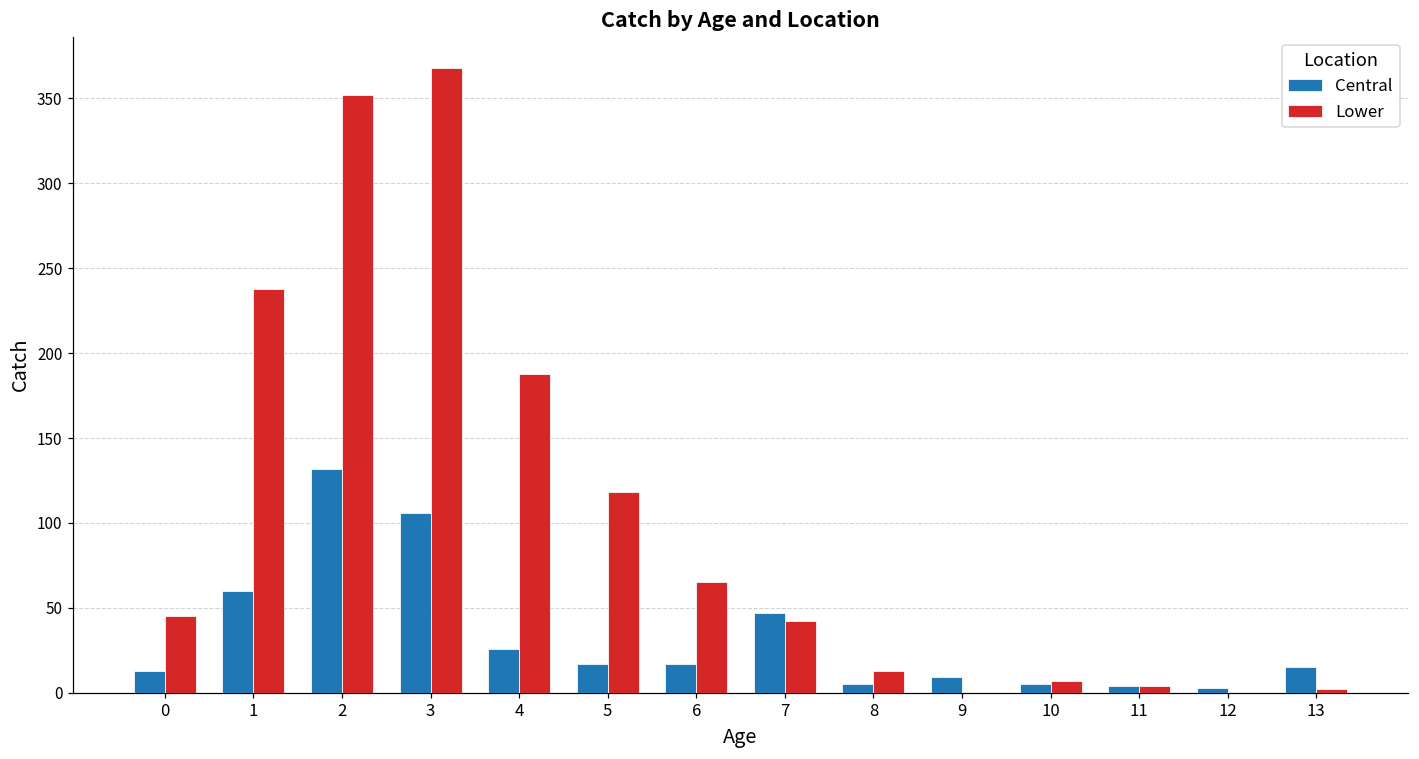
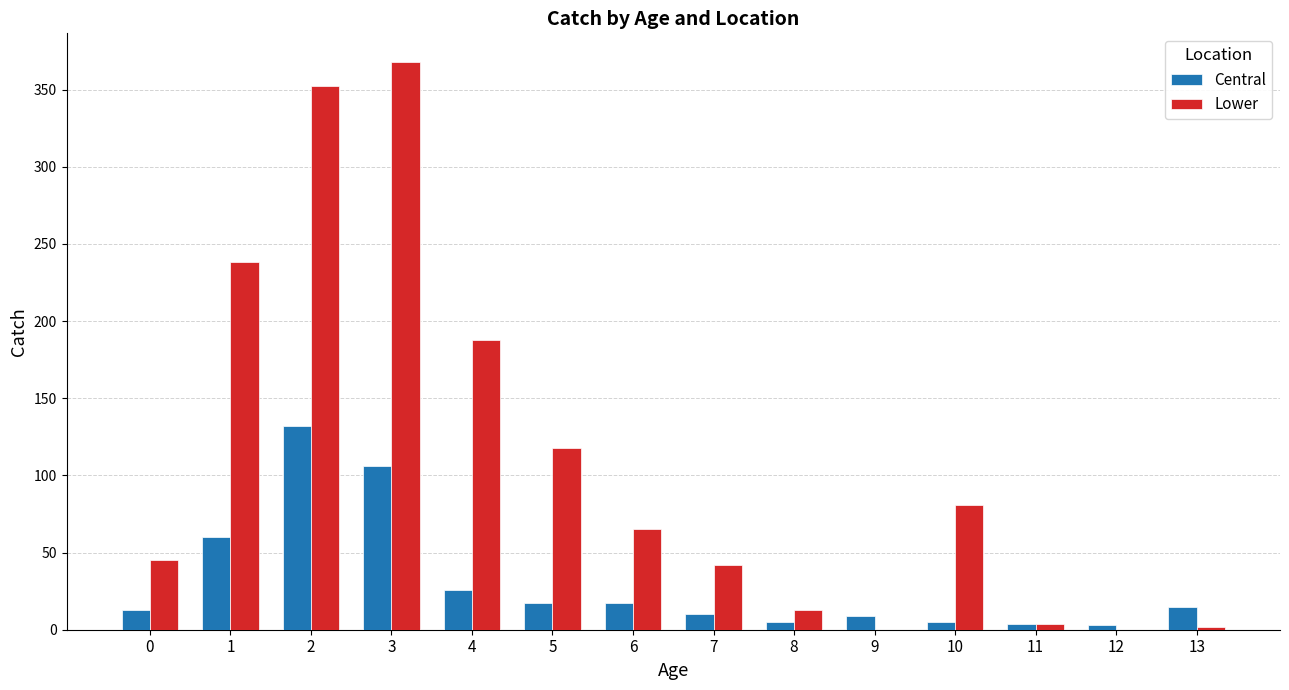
  {
    "Central": {
      "0": 13,
      "1": 60,
      "2": 132,
      "3": 106,
      "4": 26,
      "5": 17,
      "6": 17,
-     "7": 47,
+     "7": 10,
      "8": 5,
      "9": 9,
      "10": 5,
      "11": 4,
      "12": 3,
      "13": 15
    },
    "Lower": {
      "0": 45,
      "1": 238,
      "2": 352,
      "3": 368,
      "4": 188,
      "5": 118,
      "6": 65,
      "7": 42,
      "8": 13,
      "9": 0,
-     "10": 7,
+     "10": 81,
      "11": 4,
      "12": 0,
      "13": 2
    }
  }
